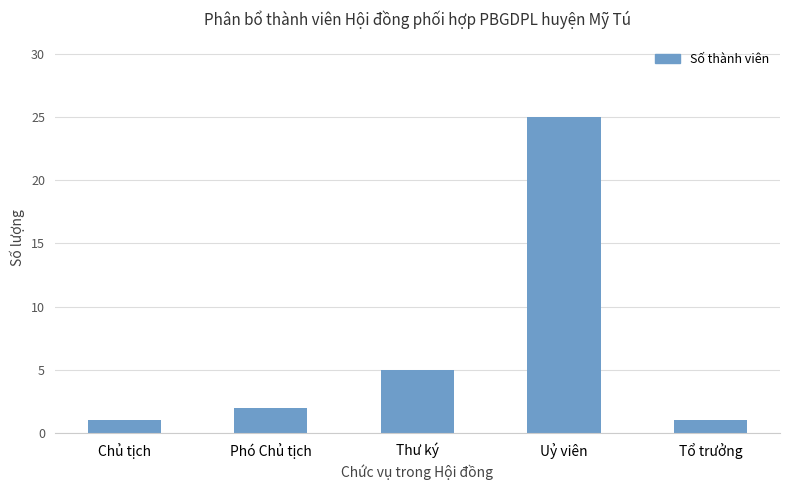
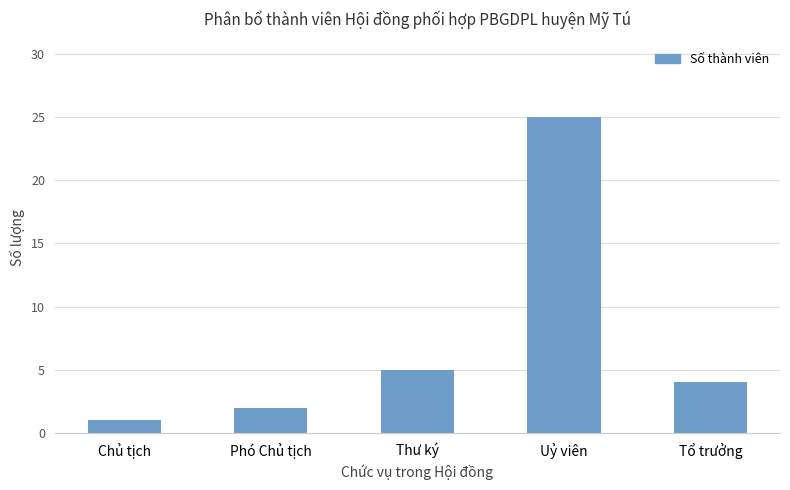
  {
    "Chủ tịch": 1,
    "Phó Chủ tịch": 2,
    "Thư ký": 5,
    "Uỷ viên": 25,
-   "Tổ trưởng": 1
+   "Tổ trưởng": 4
  }
